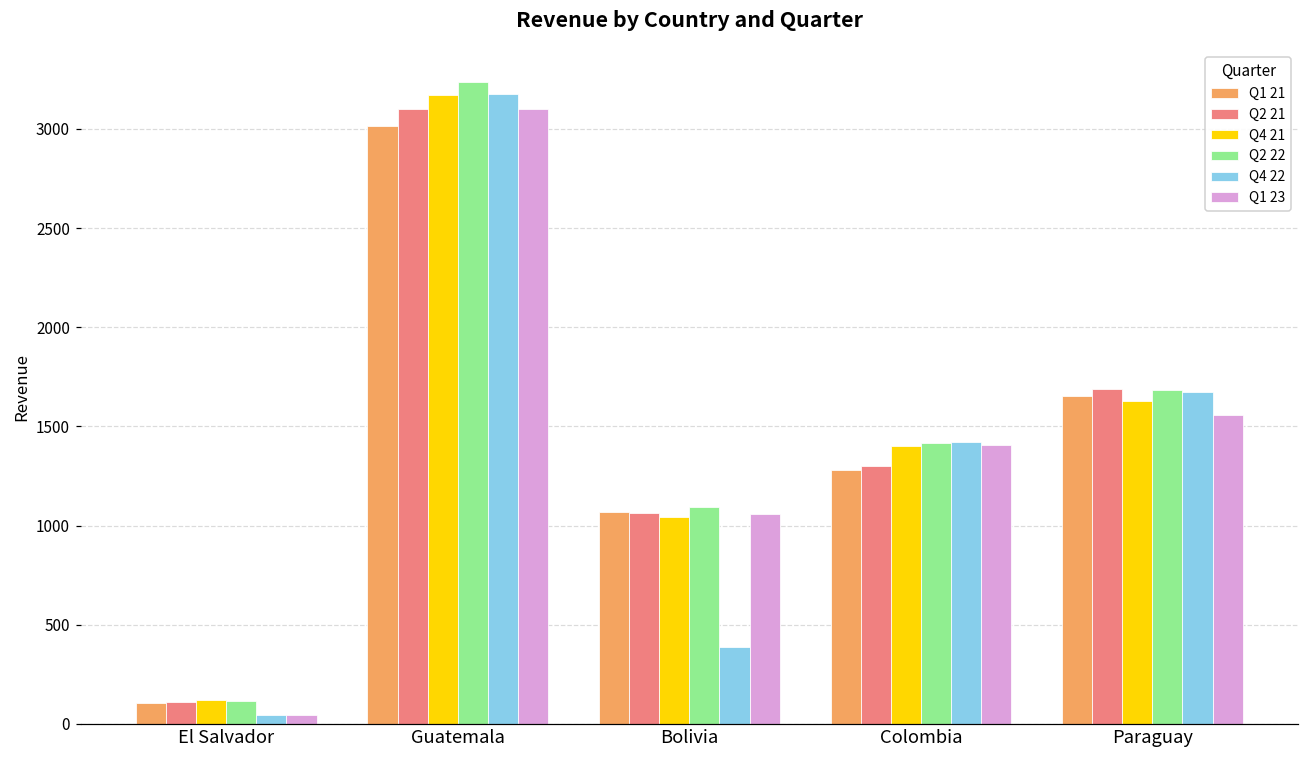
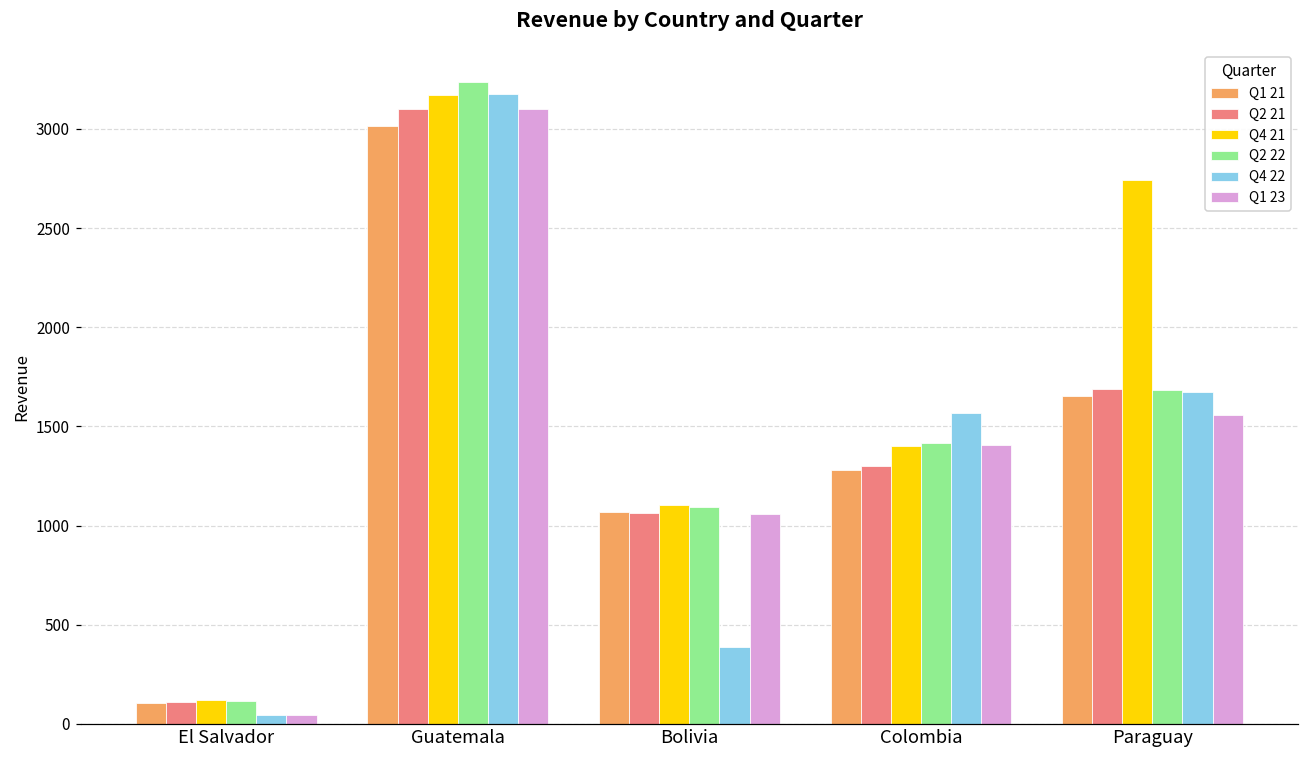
  {
    "Q4 21": {
      "El Salvador": 120,
      "Guatemala": 3170,
-     "Bolivia": 1040,
+     "Bolivia": 1100,
      "Colombia": 1400,
-     "Paraguay": 1630
+     "Paraguay": 2740
    },
    "Q2 22": {
      "El Salvador": 120,
      "Guatemala": 3230,
      "Bolivia": 1100,
      "Colombia": 1420,
      "Paraguay": 1680
    },
    "Q4 22": {
      "El Salvador": 50,
      "Guatemala": 3170,
      "Bolivia": 390,
-     "Colombia": 1420,
+     "Colombia": 1570,
      "Paraguay": 1670
    },
    "Q1 23": {
      "El Salvador": 50,
      "Guatemala": 3100,
      "Bolivia": 1060,
      "Colombia": 1410,
      "Paraguay": 1560
    }
  }
